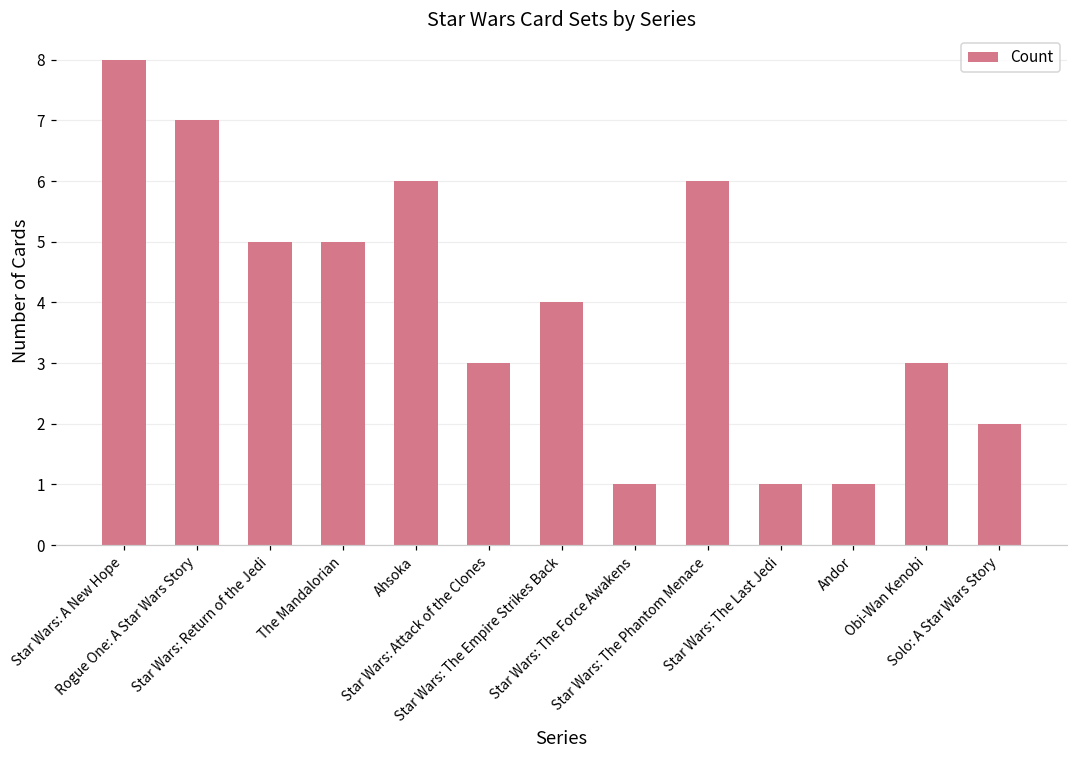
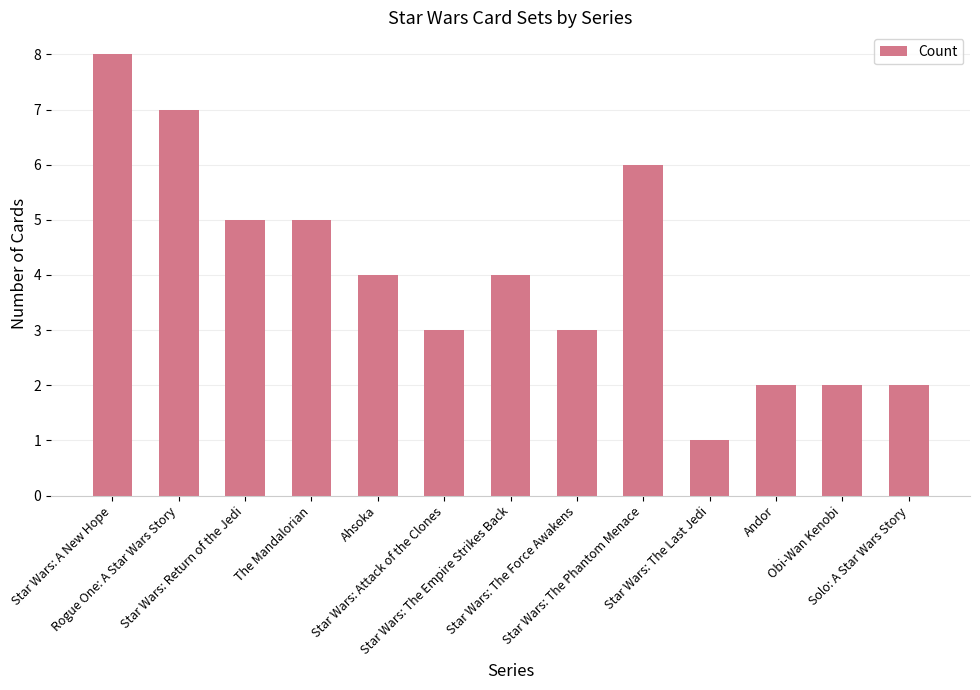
  {
    "Star Wars: A New Hope": 8,
    "Rogue One: A Star Wars Story": 7,
    "Star Wars: Return of the Jedi": 5,
    "The Mandalorian": 5,
-   "Ahsoka": 6,
+   "Ahsoka": 4,
    "Star Wars: Attack of the Clones": 3,
    "Star Wars: The Empire Strikes Back": 4,
-   "Star Wars: The Force Awakens": 1,
+   "Star Wars: The Force Awakens": 3,
    "Star Wars: The Phantom Menace": 6,
    "Star Wars: The Last Jedi": 1,
-   "Andor": 1,
-   "Obi-Wan Kenobi": 3,
+   "Andor": 2,
+   "Obi-Wan Kenobi": 2,
    "Solo: A Star Wars Story": 2
  }
